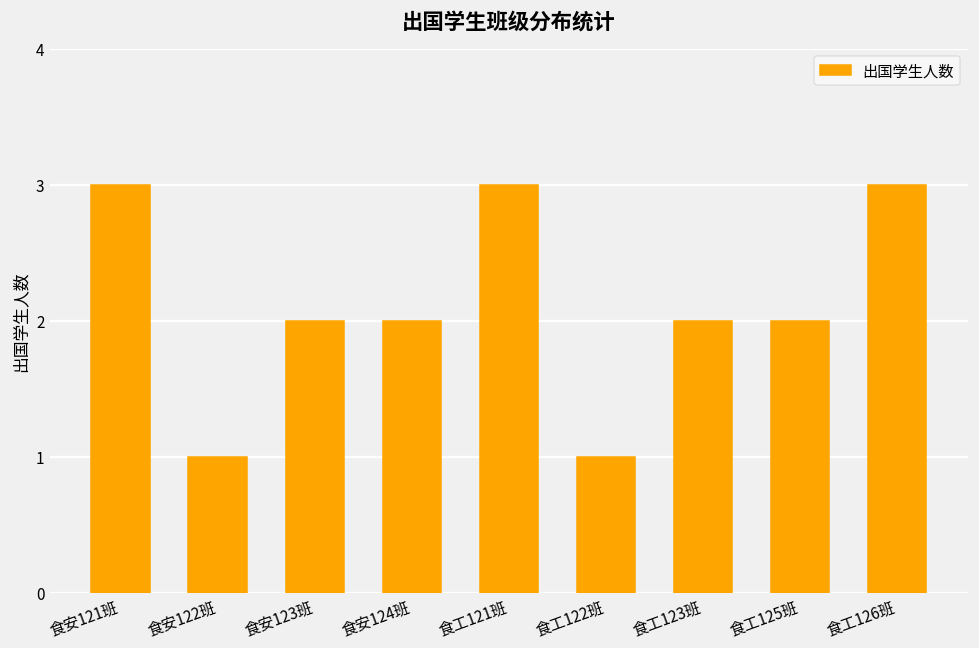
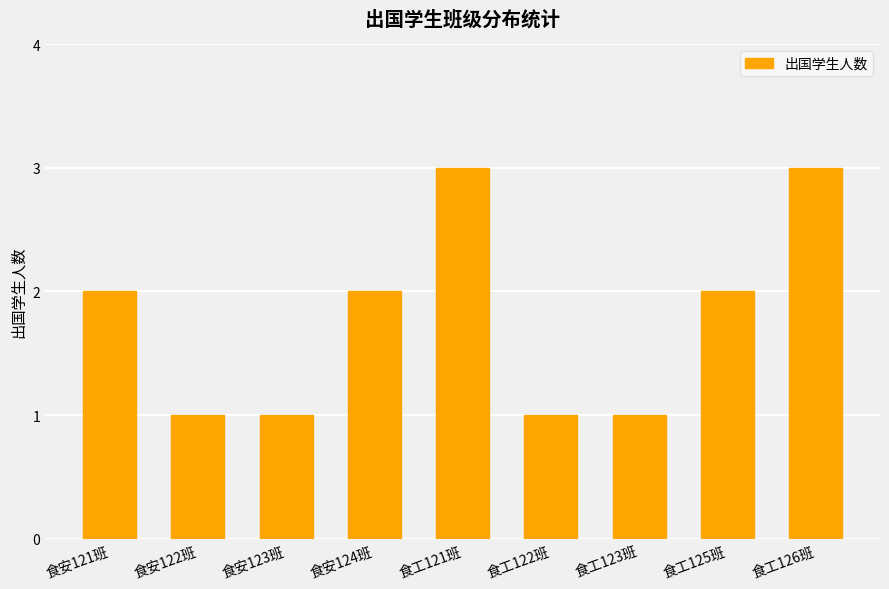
  {
-   "食安121班": 3,
+   "食安121班": 2,
    "食安122班": 1,
-   "食安123班": 2,
+   "食安123班": 1,
    "食安124班": 2,
    "食工121班": 3,
    "食工122班": 1,
-   "食工123班": 2,
+   "食工123班": 1,
    "食工125班": 2,
    "食工126班": 3
  }
